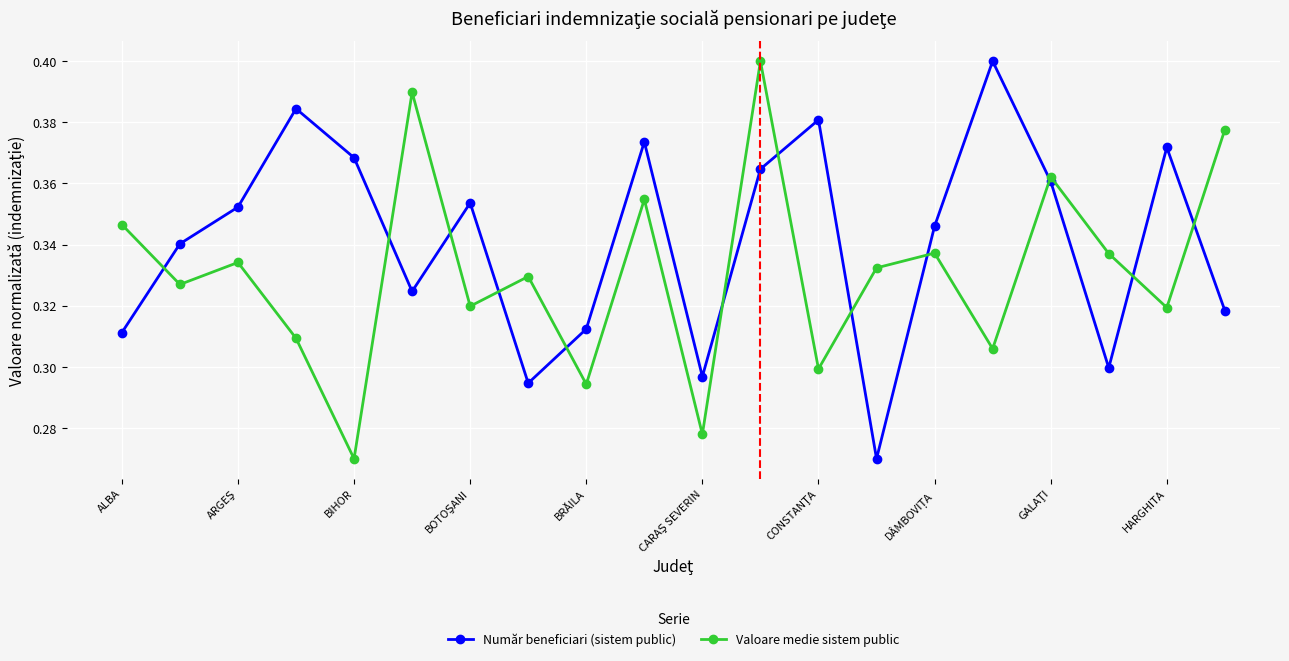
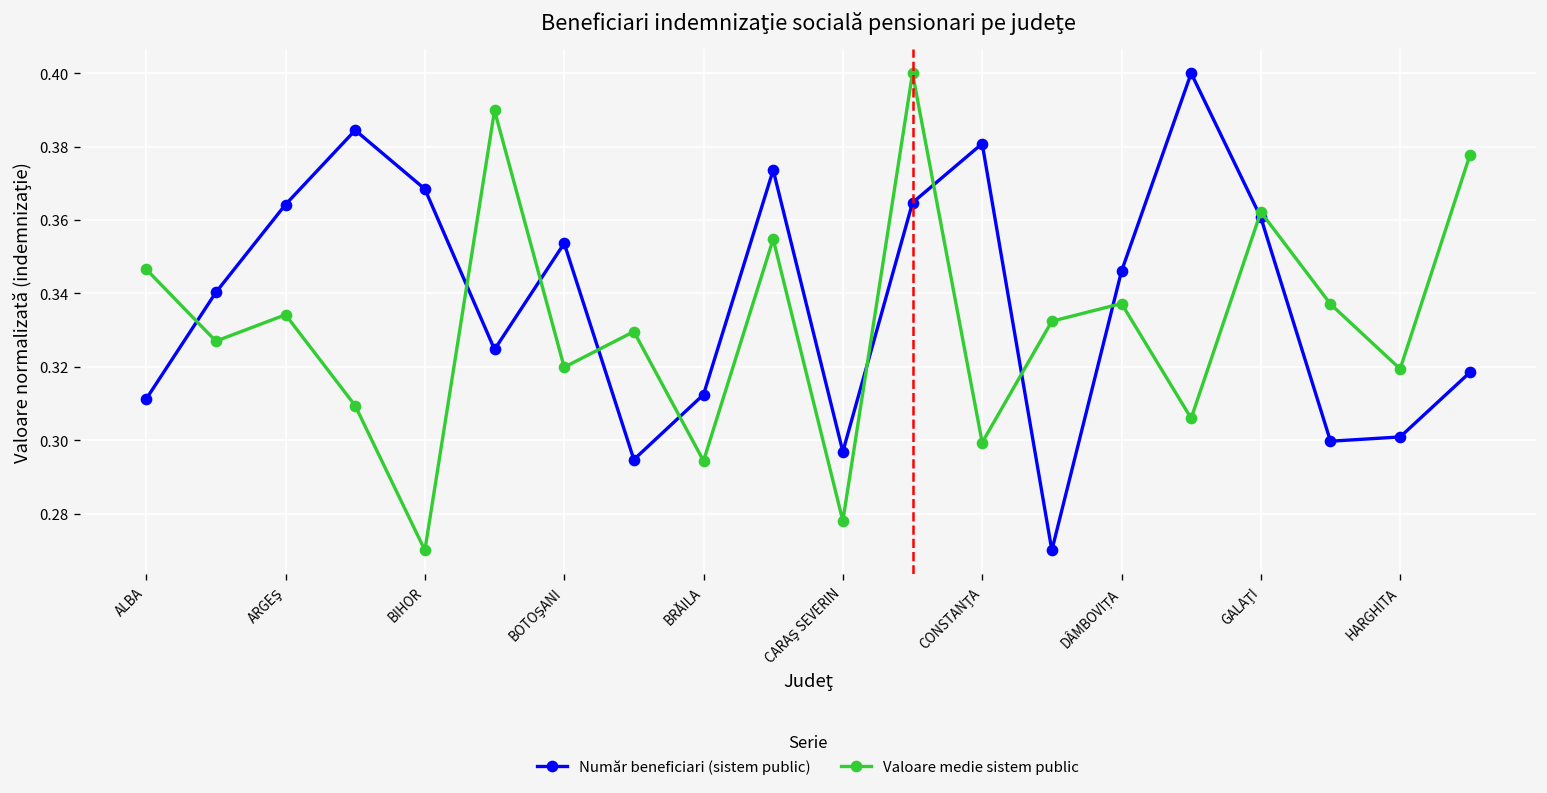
  {
    "Număr beneficiari (sistem public)": {
      "ALBA": 0.311,
-     "ARGEŞ": 0.352,
+     "ARGEŞ": 0.364,
      "BIHOR": 0.368,
      "BOTOŞANI": 0.354,
      "BRĂILA": 0.312,
      "CARAŞ SEVERIN": 0.297,
      "CONSTANŢA": 0.381,
      "DÂMBOVIȚA": 0.346,
      "GALAŢI": 0.361,
-     "HARGHITA": 0.372
+     "HARGHITA": 0.301
    },
    "Valoare medie sistem public": {
      "ALBA": 0.347,
      "ARGEŞ": 0.334,
      "BIHOR": 0.270,
      "BOTOŞANI": 0.320,
      "BRĂILA": 0.294,
      "CARAŞ SEVERIN": 0.278,
      "CONSTANŢA": 0.299,
      "DÂMBOVIȚA": 0.337,
      "GALAŢI": 0.362,
      "HARGHITA": 0.319
    }
  }
